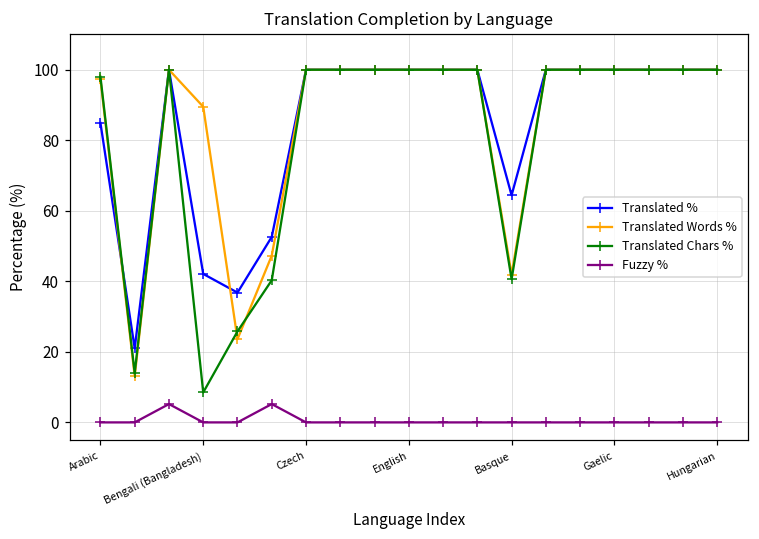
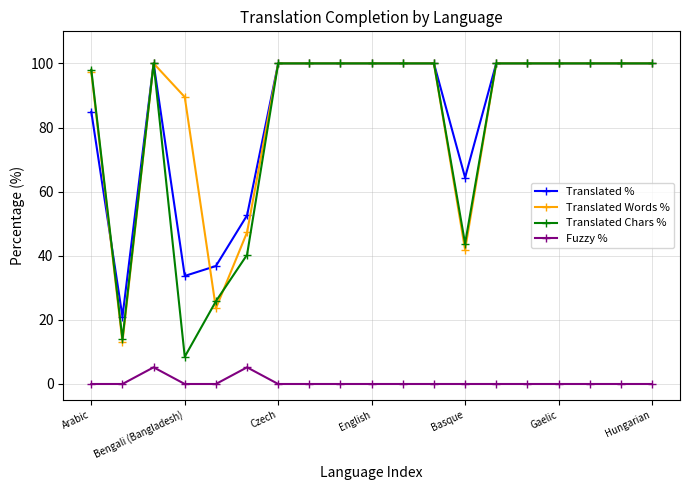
  {
    "Translated %": {
      "Arabic": 85,
-     "Bengali (Bangladesh)": 42,
+     "Bengali (Bangladesh)": 34,
      "Basque": 64
    },
    "Translated Words %": {
      "Bengali (Bangladesh)": 90,
      "Basque": 42
    },
    "Translated Chars %": {
      "Bengali (Bangladesh)": 9,
-     "Basque": 41
+     "Basque": 44
    },
    "Fuzzy %": {
      "Arabic": 0,
      "Bengali (Bangladesh)": 0,
      "Czech": 0,
      "English": 0,
      "Basque": 0,
      "Gaelic": 0,
      "Hungarian": 0
    }
  }
